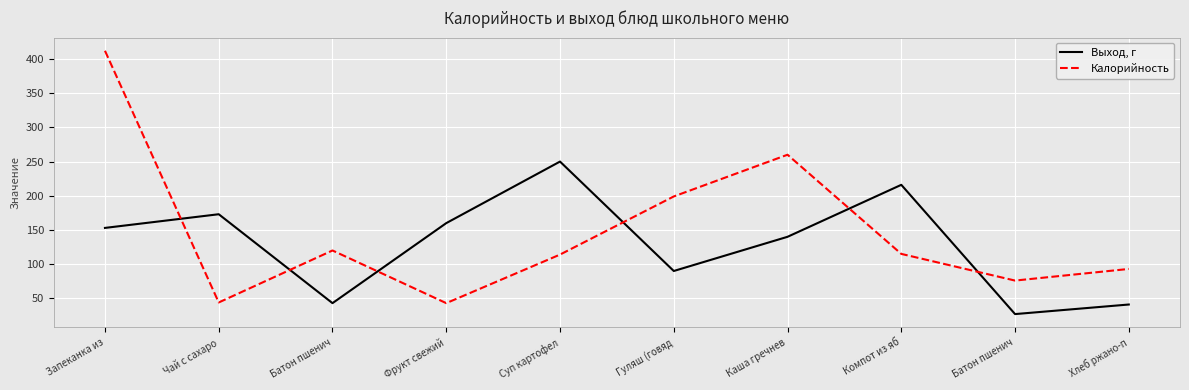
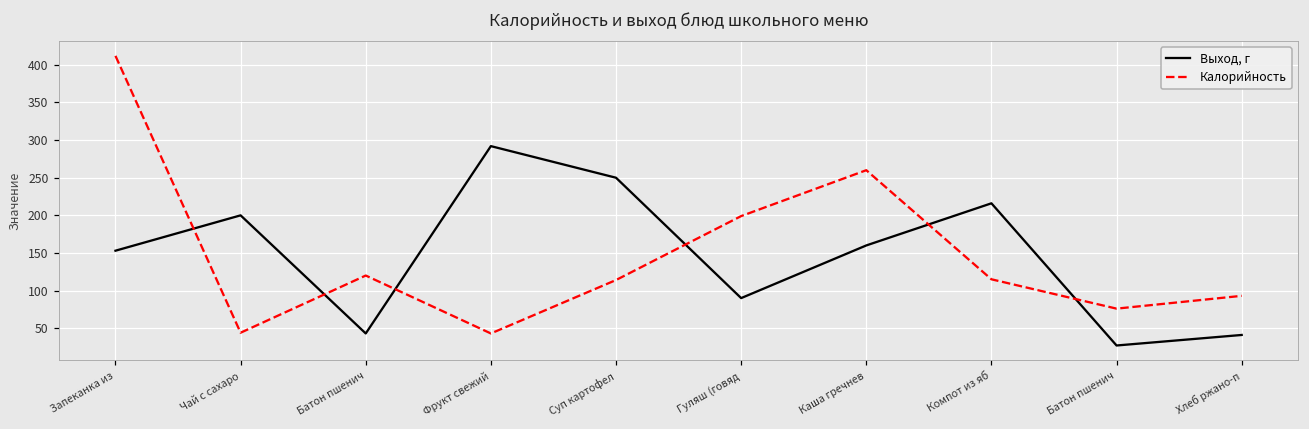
  {
    "Выход, г": {
      "Запеканка из": 150,
-     "Чай с сахаро": 170,
-     "Фрукт свежий": 160,
+     "Чай с сахаро": 200,
+     "Фрукт свежий": 290,
      "Суп картофел": 250,
      "Гуляш (говяд": 90,
-     "Каша гречнев": 140,
+     "Каша гречнев": 160,
      "Компот из яб": 220,
      "Хлеб ржано-п": 40
    },
    "Калорийность": {
      "Запеканка из": 410,
      "Чай с сахаро": 40,
      "Фрукт свежий": 40,
      "Суп картофел": 110,
      "Гуляш (говяд": 200,
      "Каша гречнев": 260,
      "Компот из яб": 120,
      "Хлеб ржано-п": 90
    }
  }
